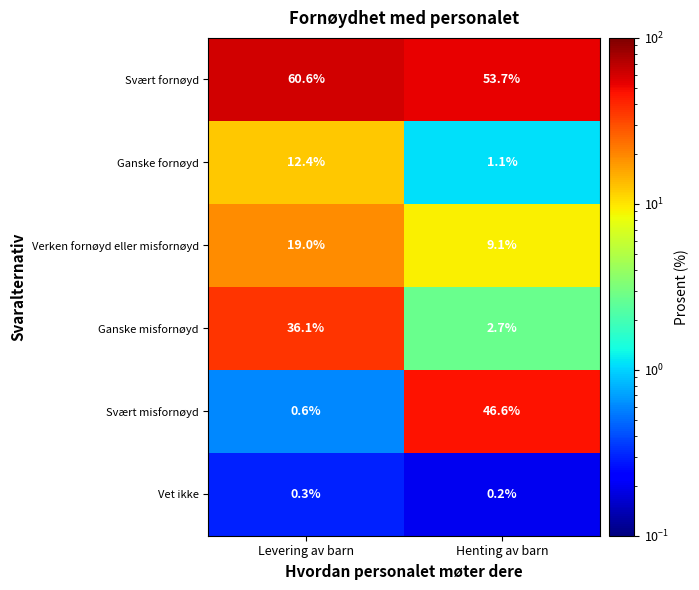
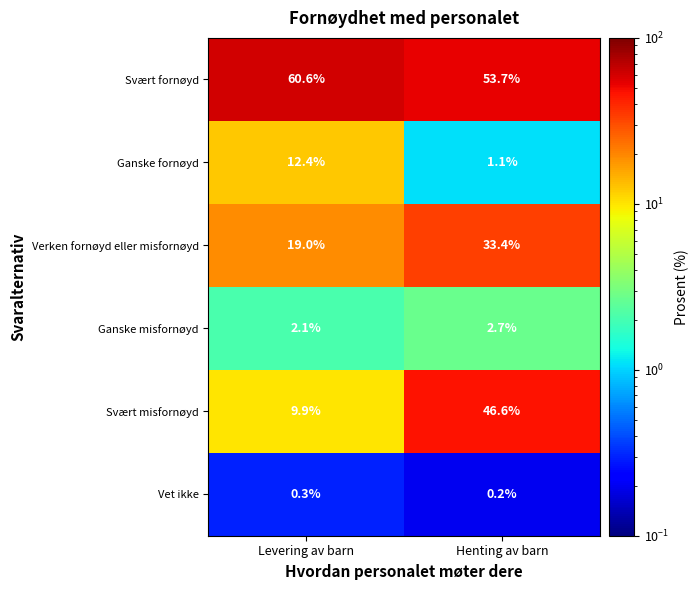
  {
    "Svært fornøyd": {
      "Levering av barn": "60.6%",
      "Henting av barn": "53.7%"
    },
    "Ganske fornøyd": {
      "Levering av barn": "12.4%",
      "Henting av barn": "1.1%"
    },
    "Verken fornøyd eller misfornøyd": {
      "Levering av barn": "19.0%",
-     "Henting av barn": "9.1%"
+     "Henting av barn": "33.4%"
    },
    "Ganske misfornøyd": {
-     "Levering av barn": "36.1%",
+     "Levering av barn": "2.1%",
      "Henting av barn": "2.7%"
    },
    "Svært misfornøyd": {
-     "Levering av barn": "0.6%",
+     "Levering av barn": "9.9%",
      "Henting av barn": "46.6%"
    },
    "Vet ikke": {
      "Levering av barn": "0.3%",
      "Henting av barn": "0.2%"
    }
  }
